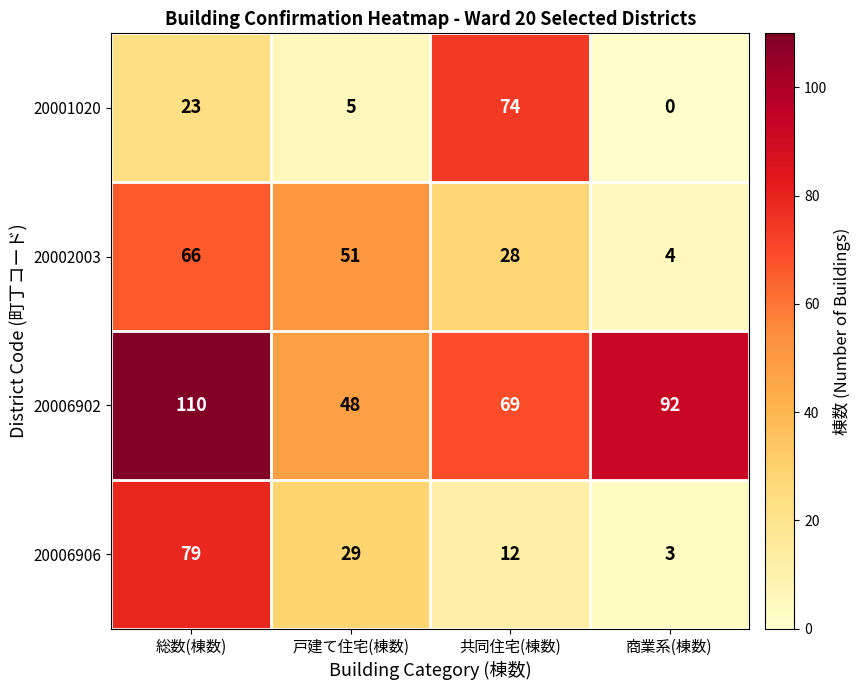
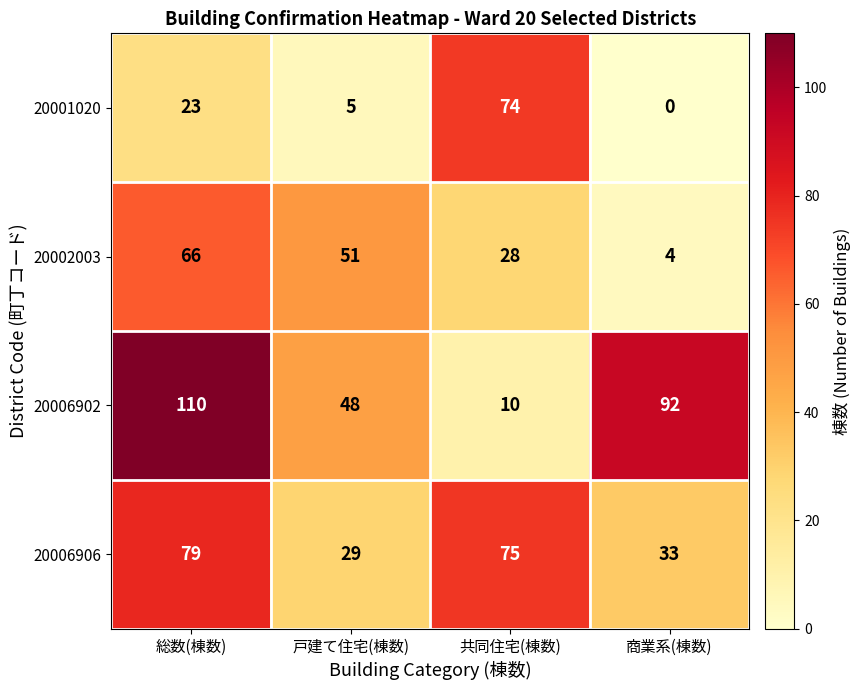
  {
    "20001020": {
      "総数(棟数)": 23,
      "戸建て住宅(棟数)": 5,
      "共同住宅(棟数)": 74,
      "商業系(棟数)": 0
    },
    "20002003": {
      "総数(棟数)": 66,
      "戸建て住宅(棟数)": 51,
      "共同住宅(棟数)": 28,
      "商業系(棟数)": 4
    },
    "20006902": {
      "総数(棟数)": 110,
      "戸建て住宅(棟数)": 48,
-     "共同住宅(棟数)": 69,
+     "共同住宅(棟数)": 10,
      "商業系(棟数)": 92
    },
    "20006906": {
      "総数(棟数)": 79,
      "戸建て住宅(棟数)": 29,
-     "共同住宅(棟数)": 12,
-     "商業系(棟数)": 3
+     "共同住宅(棟数)": 75,
+     "商業系(棟数)": 33
    }
  }
